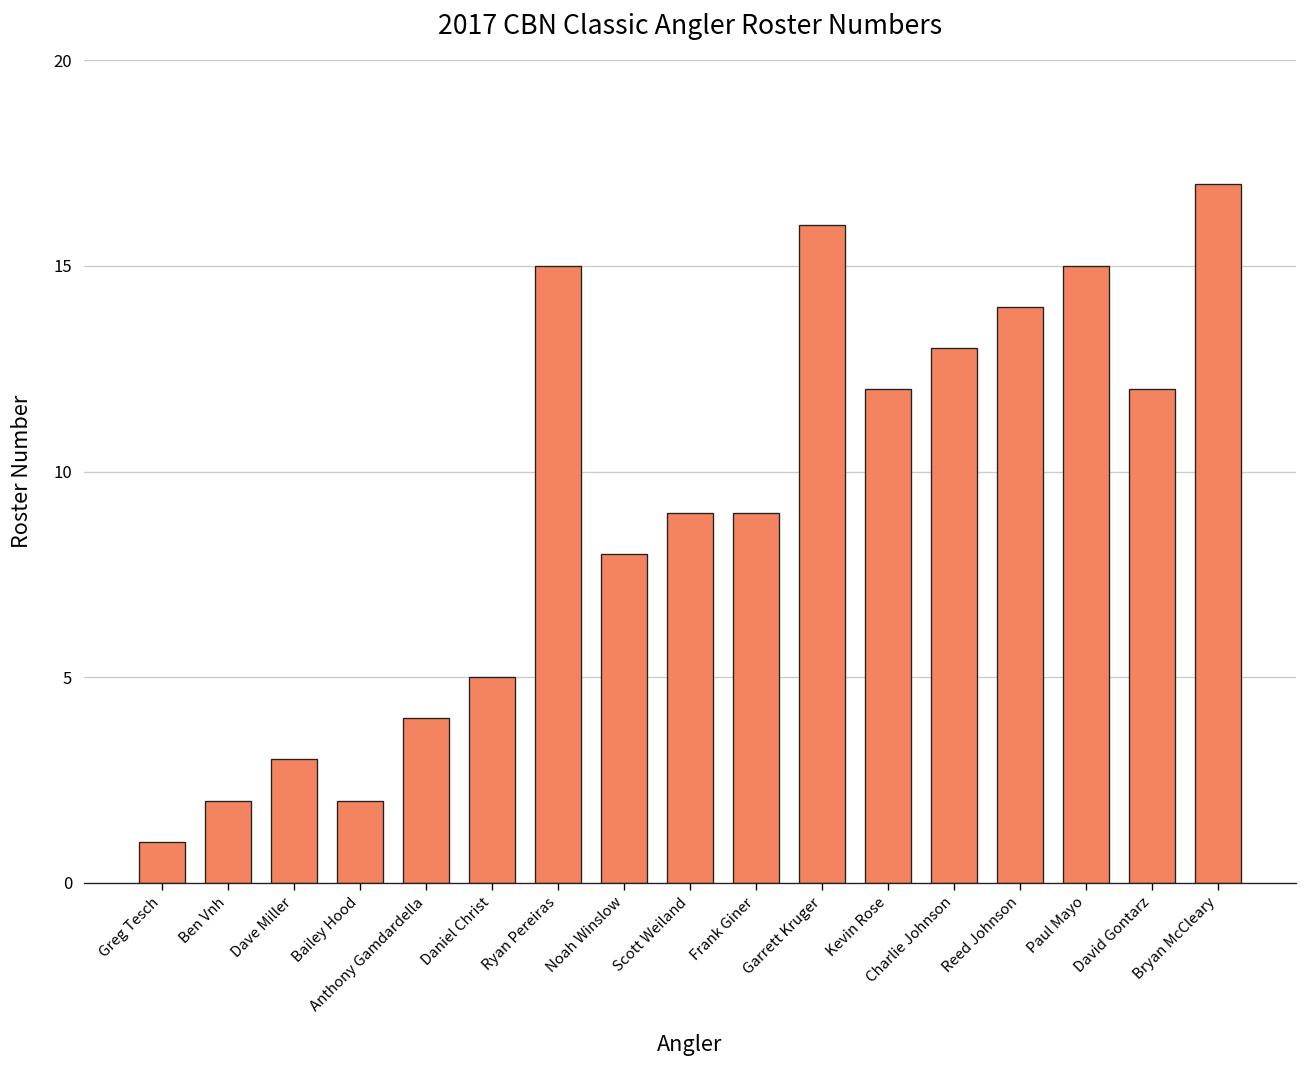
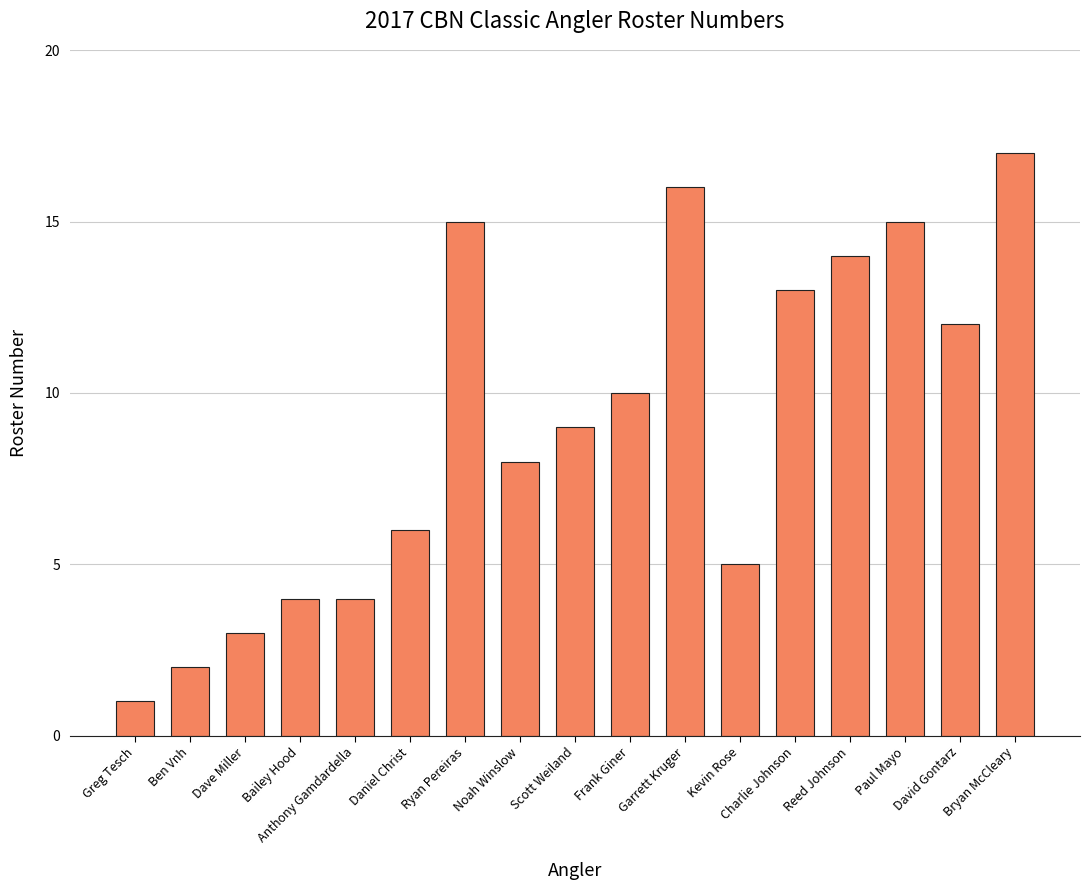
  {
    "Greg Tesch": 1,
    "Ben Vnh": 2,
    "Dave Miller": 3,
-   "Bailey Hood": 2,
+   "Bailey Hood": 4,
    "Anthony Gamdardella": 4,
-   "Daniel Christ": 5,
+   "Daniel Christ": 6,
    "Ryan Pereiras": 15,
    "Noah Winslow": 8,
    "Scott Weiland": 9,
-   "Frank Giner": 9,
+   "Frank Giner": 10,
    "Garrett Kruger": 16,
-   "Kevin Rose": 12,
+   "Kevin Rose": 5,
    "Charlie Johnson": 13,
    "Reed Johnson": 14,
    "Paul Mayo": 15,
    "David Gontarz": 12,
    "Bryan McCleary": 17
  }
